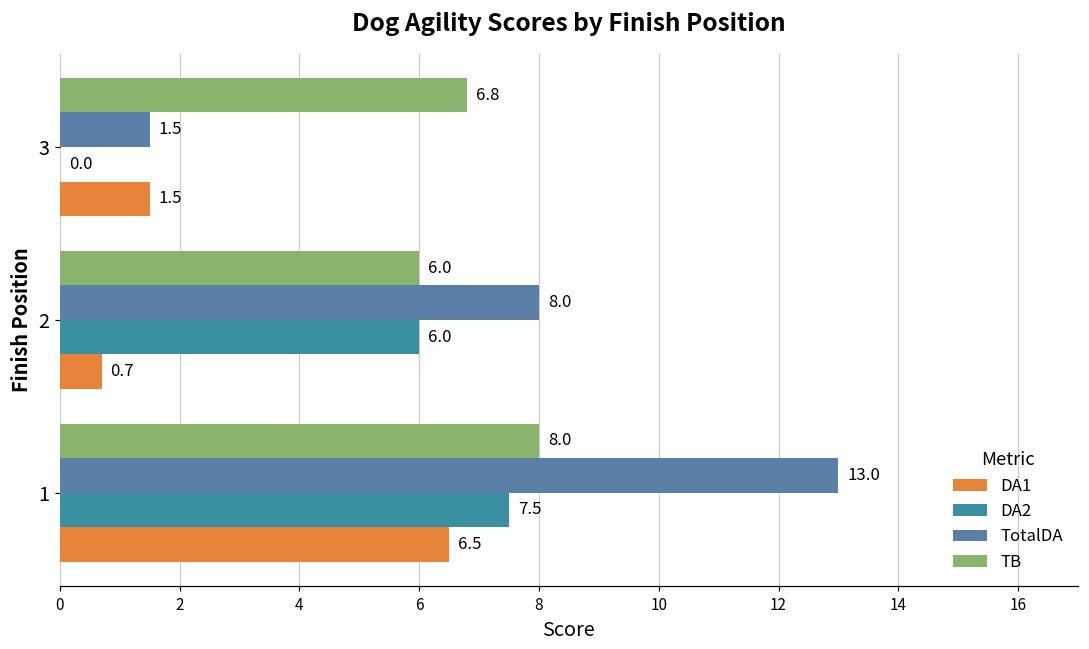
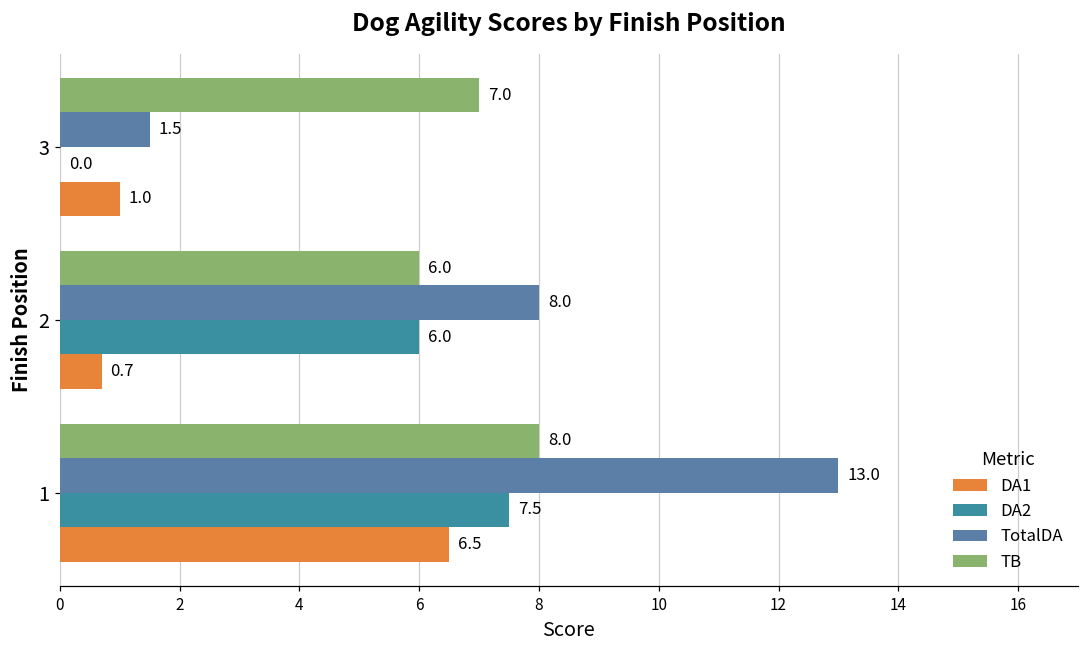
  {
    "DA1": {
-     "3": 1.5,
+     "3": 1.0,
      "2": 0.7,
      "1": 6.5
    },
    "TB": {
-     "3": 6.8,
+     "3": 7.0,
      "2": 6.0,
      "1": 8.0
    }
  }
